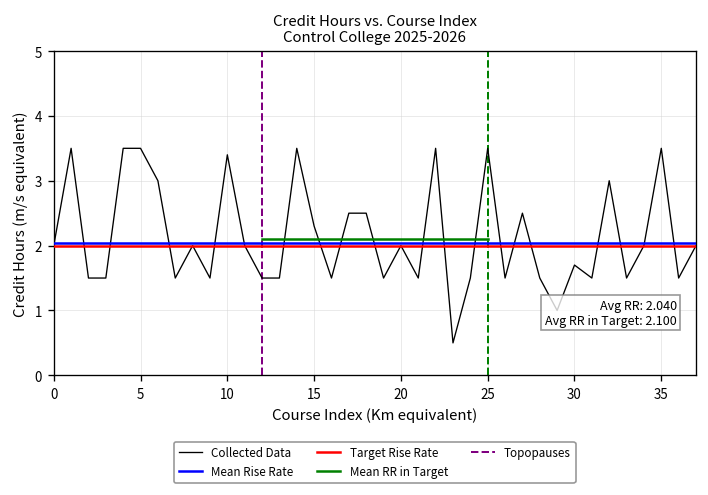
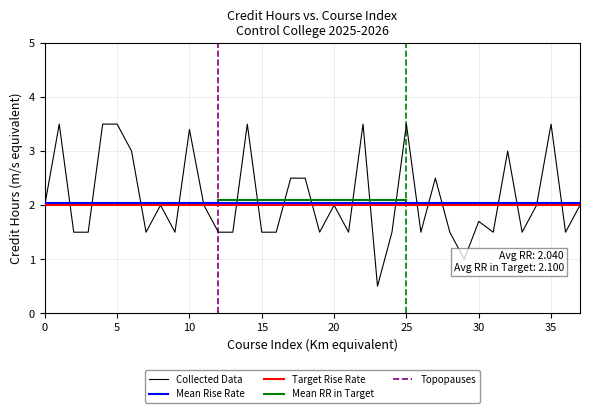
  {
    "Collected Data": {
      "5": 3.5,
      "10": 3.4,
-     "15": 2.3,
+     "15": 1.5,
      "25": 3.5,
      "30": 1.7,
      "35": 3.5
    },
    "Mean RR in Target": {
      "15": 2.1,
      "20": 2.1,
      "25": 2.1
    }
  }
